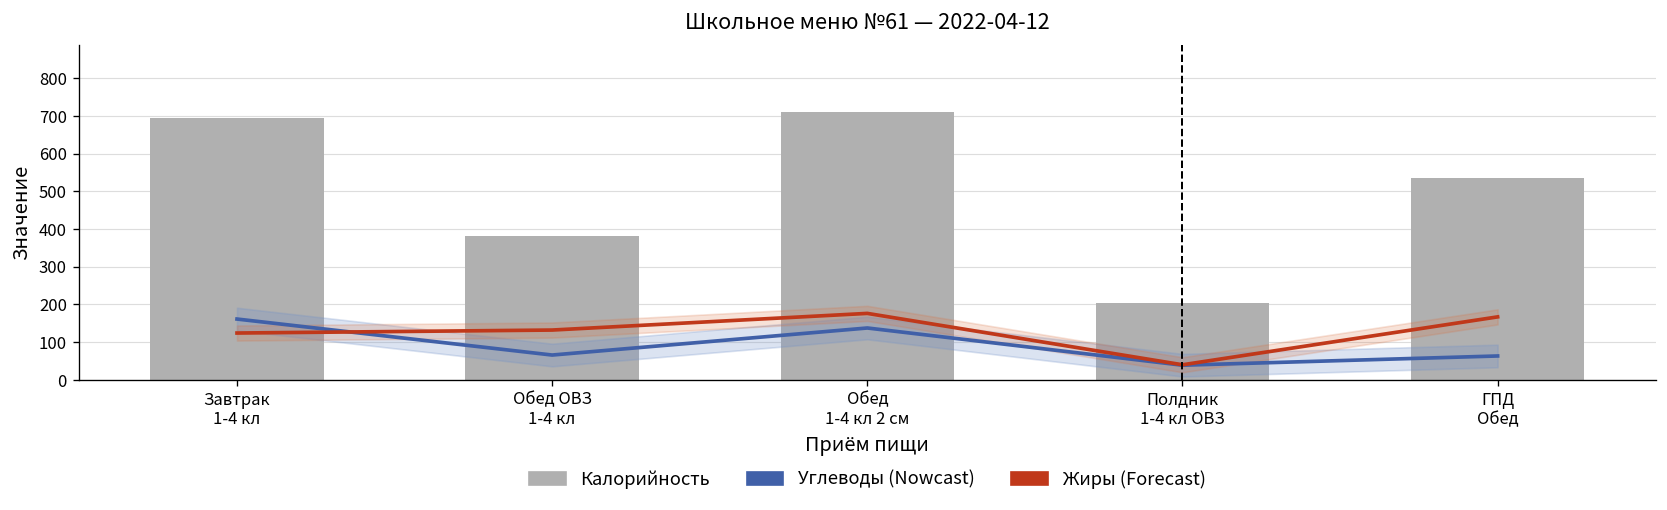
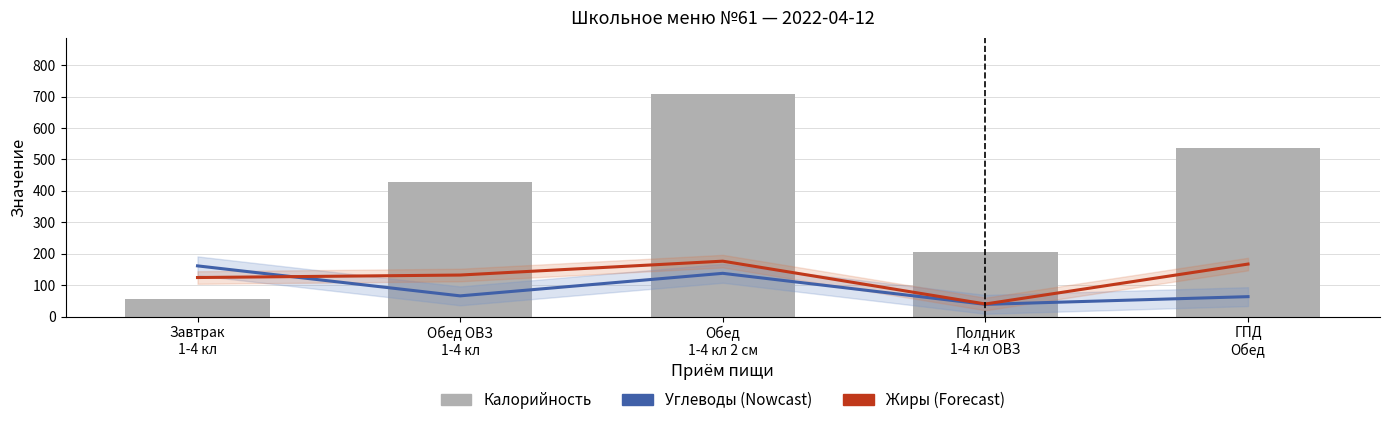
  {
    "Калорийность": {
-     "Завтрак 1-4 кл": 690,
-     "Обед ОВЗ 1-4 кл": 380,
+     "Завтрак 1-4 кл": 60,
+     "Обед ОВЗ 1-4 кл": 430,
      "Обед 1-4 кл 2 см": 710,
      "Полдник 1-4 кл ОВЗ": 200,
      "ГПД Обед": 540
    }
  }
